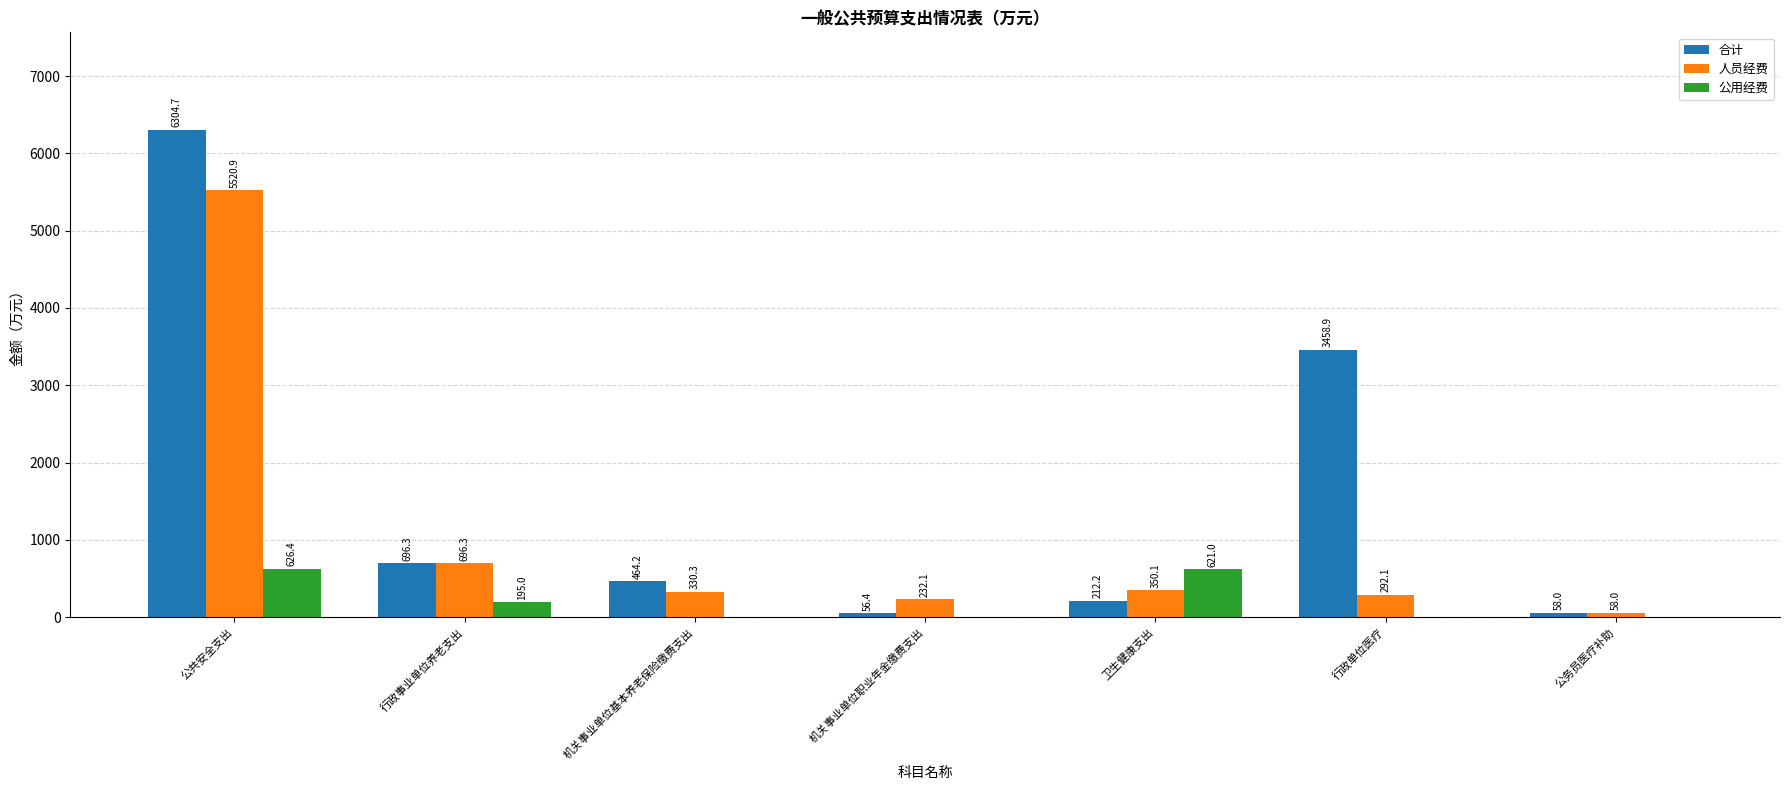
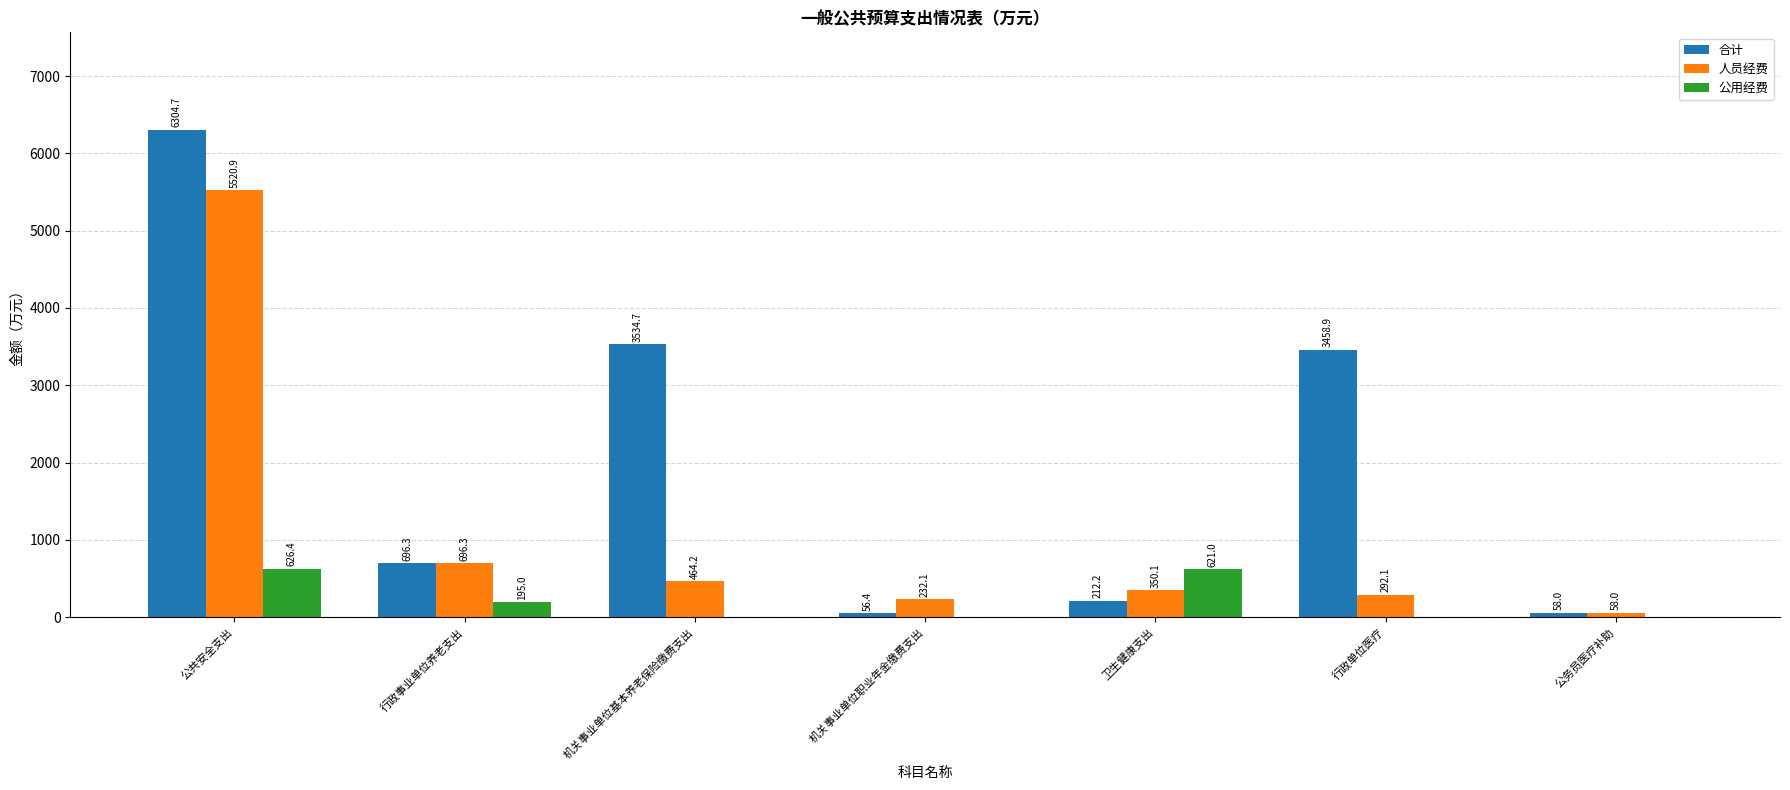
  {
    "合计": {
      "公共安全支出": 6304.7,
      "行政事业单位养老支出": 696.3,
-     "机关事业单位基本养老保险缴费支出": 464.2,
+     "机关事业单位基本养老保险缴费支出": 3534.7,
      "机关事业单位职业年金缴费支出": 56.4,
      "卫生健康支出": 212.2,
      "行政单位医疗": 3458.9,
      "公务员医疗补助": 58.0
    },
    "人员经费": {
      "公共安全支出": 5520.9,
      "行政事业单位养老支出": 696.3,
-     "机关事业单位基本养老保险缴费支出": 330.3,
+     "机关事业单位基本养老保险缴费支出": 464.2,
      "机关事业单位职业年金缴费支出": 232.1,
      "卫生健康支出": 350.1,
      "行政单位医疗": 292.1,
      "公务员医疗补助": 58.0
    },
    "公用经费": {
      "公共安全支出": 626.4,
      "行政事业单位养老支出": 195.0,
      "卫生健康支出": 621.0
    }
  }
